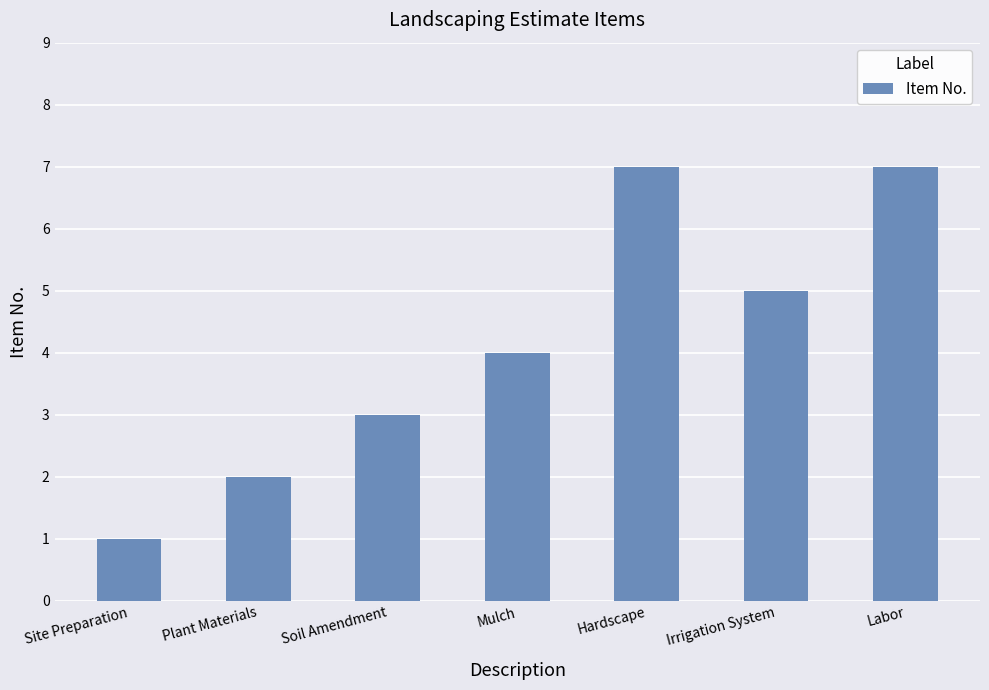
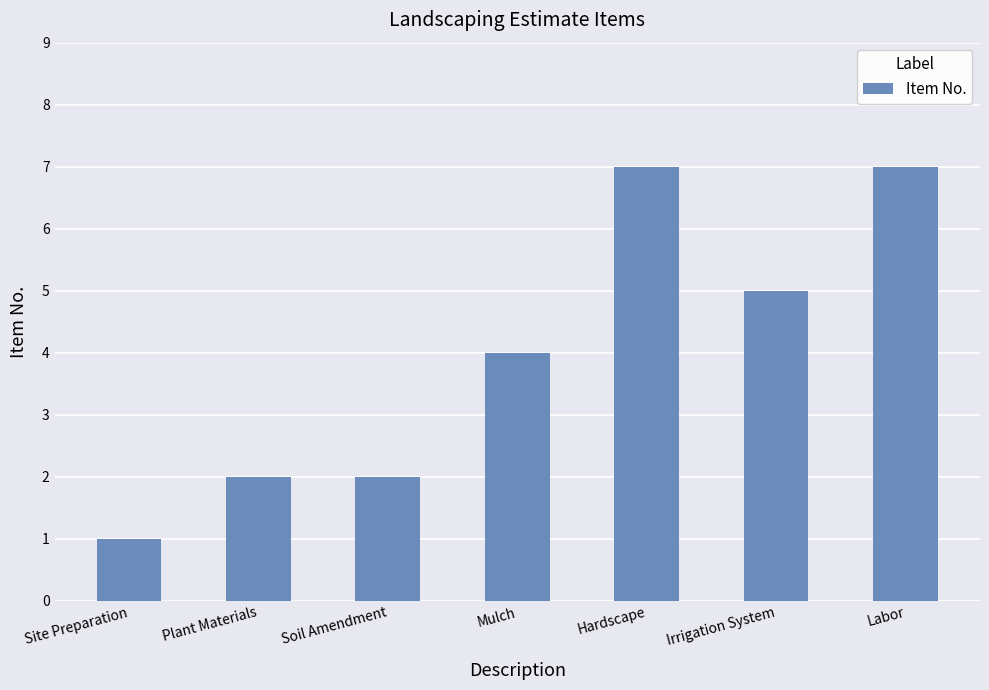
  {
    "Site Preparation": 1,
    "Plant Materials": 2,
-   "Soil Amendment": 3,
+   "Soil Amendment": 2,
    "Mulch": 4,
    "Hardscape": 7,
    "Irrigation System": 5,
    "Labor": 7
  }
